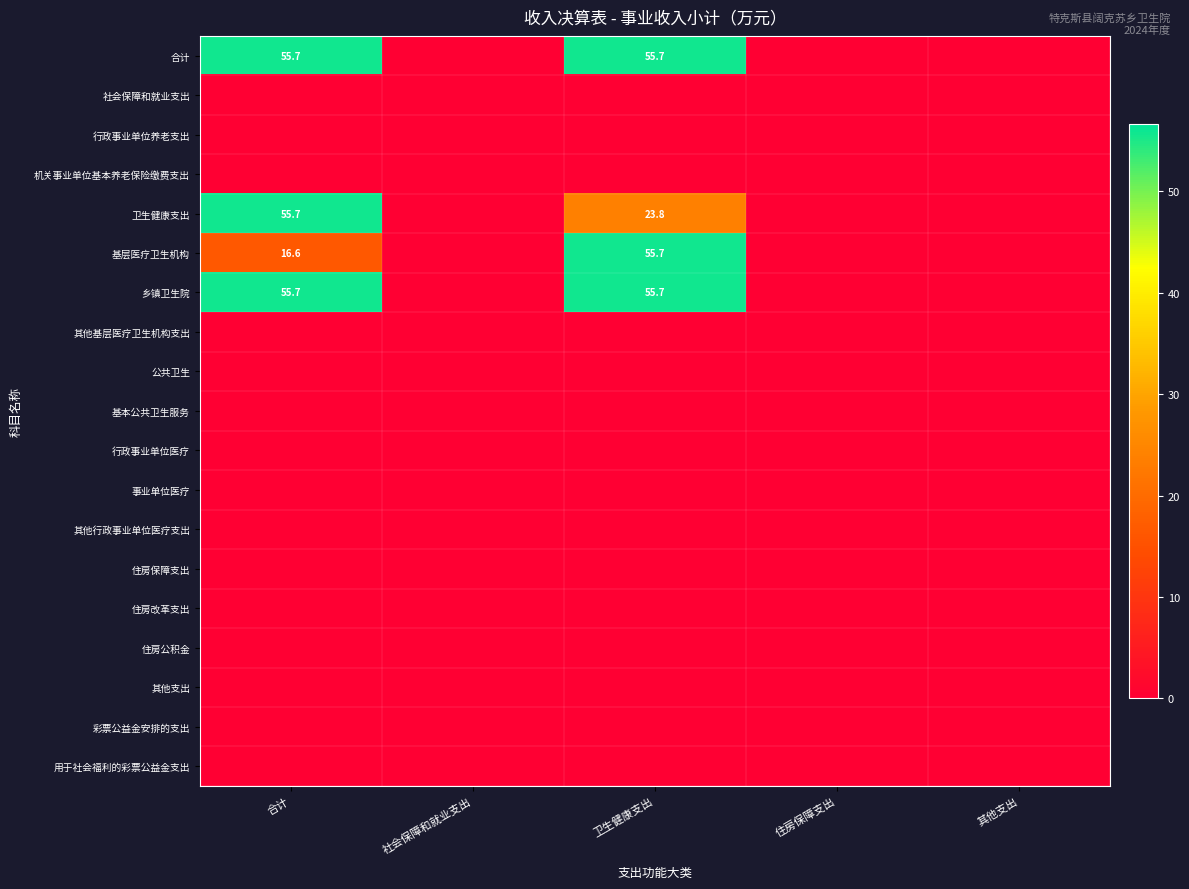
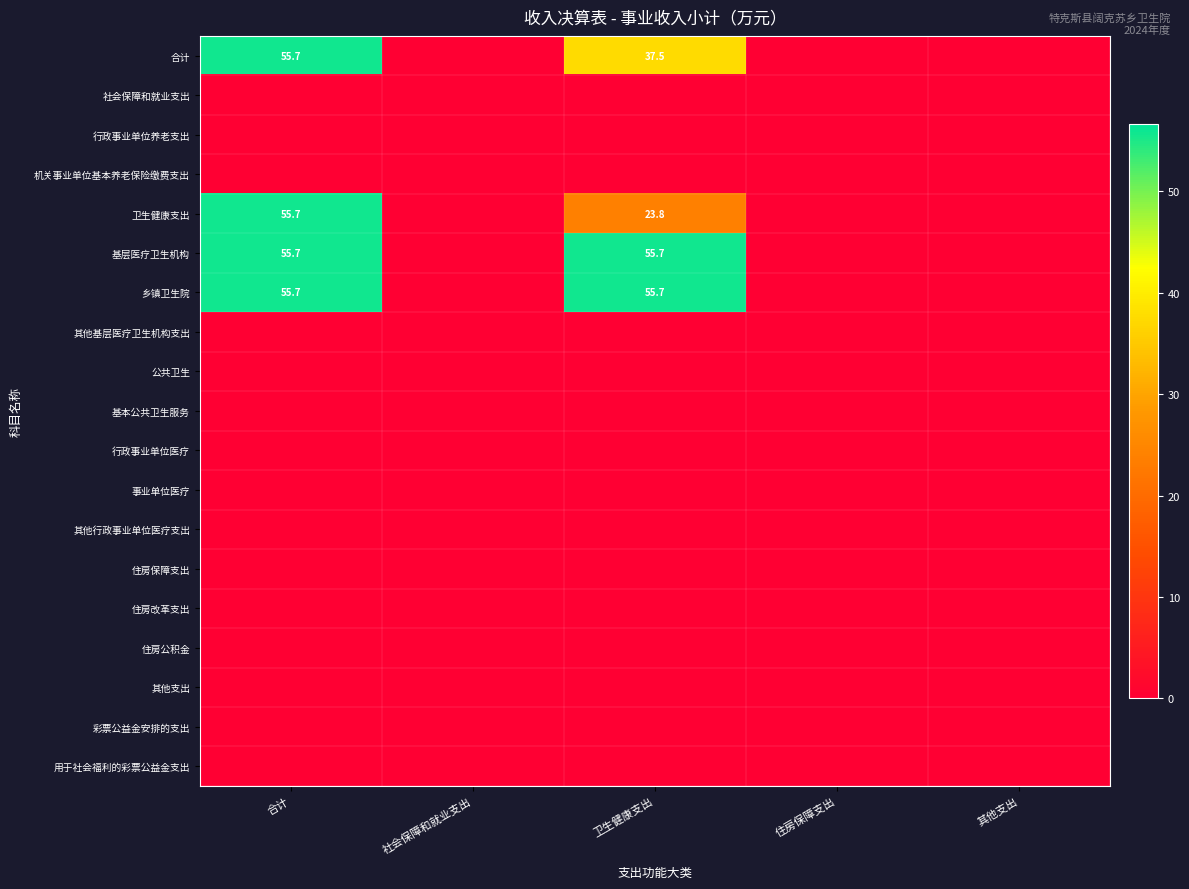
  {
    "合计": {
      "合计": 55.7,
-     "卫生健康支出": 55.7
+     "卫生健康支出": 37.5
    },
    "卫生健康支出": {
      "合计": 55.7,
      "卫生健康支出": 23.8
    },
    "基层医疗卫生机构": {
-     "合计": 16.6,
+     "合计": 55.7,
      "卫生健康支出": 55.7
    },
    "乡镇卫生院": {
      "合计": 55.7,
      "卫生健康支出": 55.7
    }
  }
